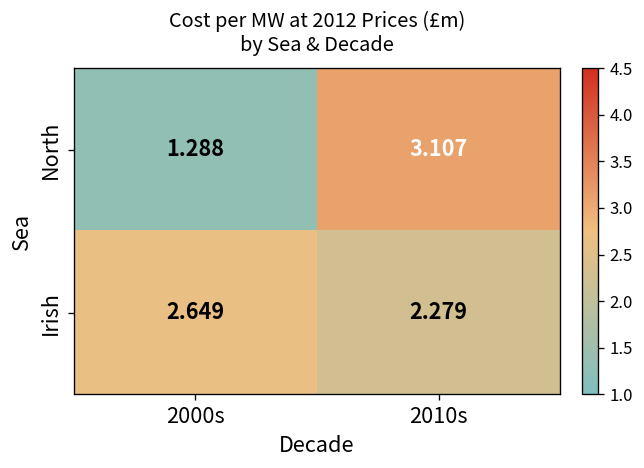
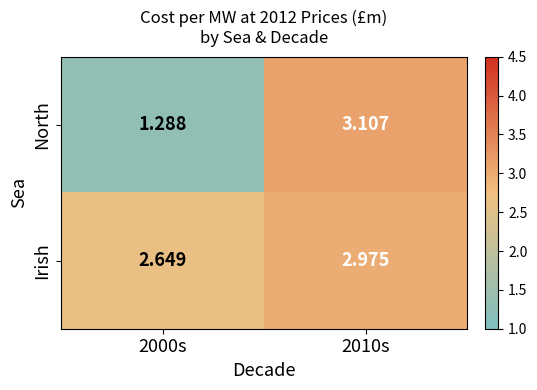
  {
    "North": {
      "2000s": 1.288,
      "2010s": 3.107
    },
    "Irish": {
      "2000s": 2.649,
-     "2010s": 2.279
+     "2010s": 2.975
    }
  }
